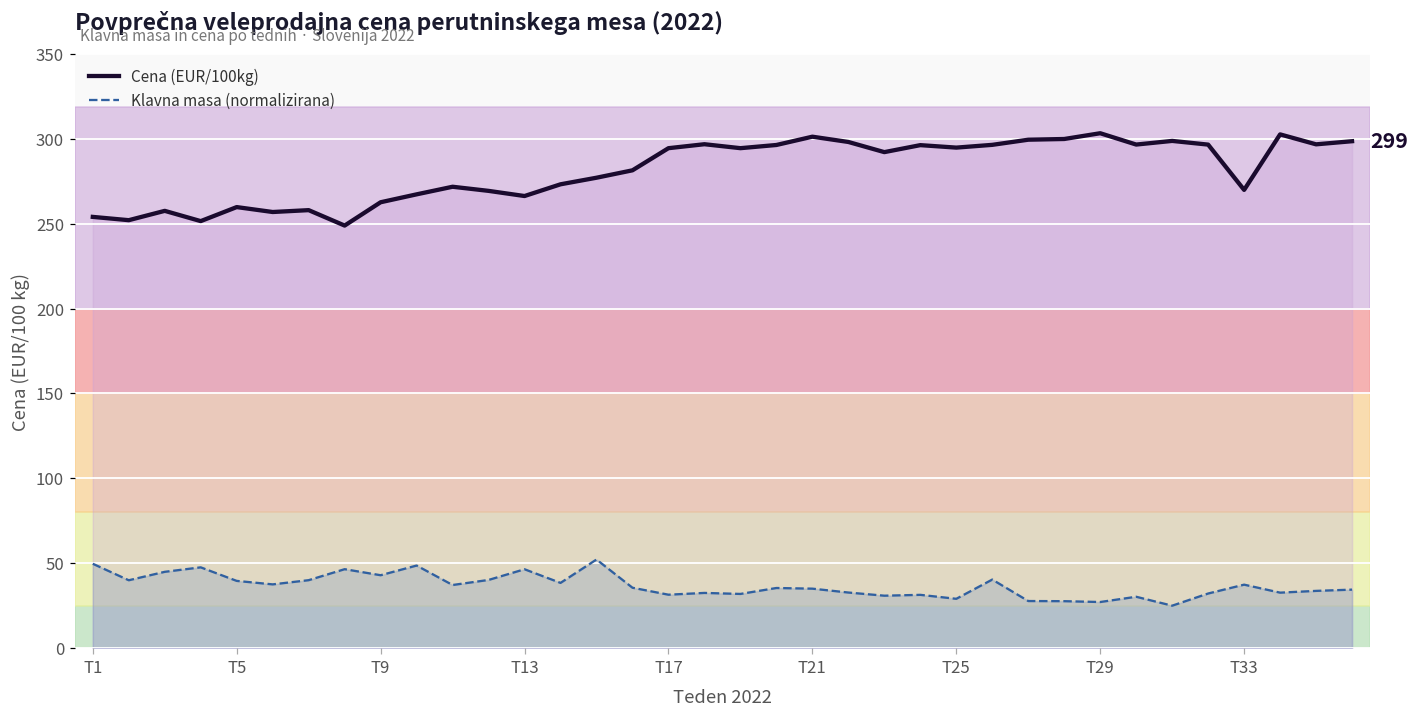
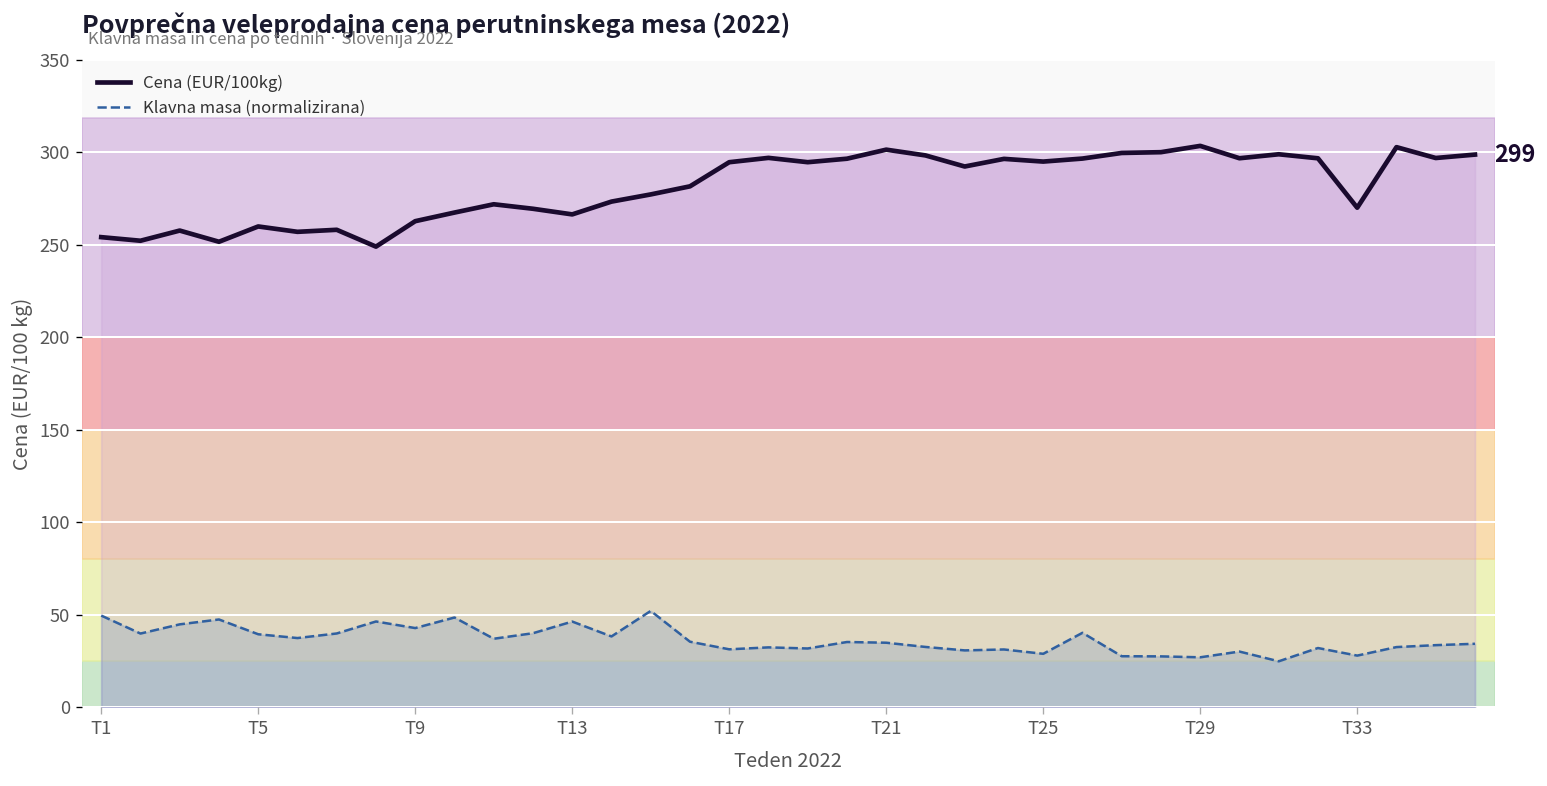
  {
    "Cena (EUR/100kg)": {
      "T1": 254,
      "T5": 260,
      "T9": 263,
      "T13": 266,
      "T17": 295,
      "T21": 301,
      "T25": 295,
      "T29": 303,
      "T33": 270
    },
    "Klavna masa (normalizirana)": {
      "T1": 50,
      "T5": 40,
      "T9": 43,
      "T13": 46,
      "T17": 31,
      "T21": 35,
      "T25": 29,
      "T29": 27,
-     "T33": 37
+     "T33": 28
    }
  }
